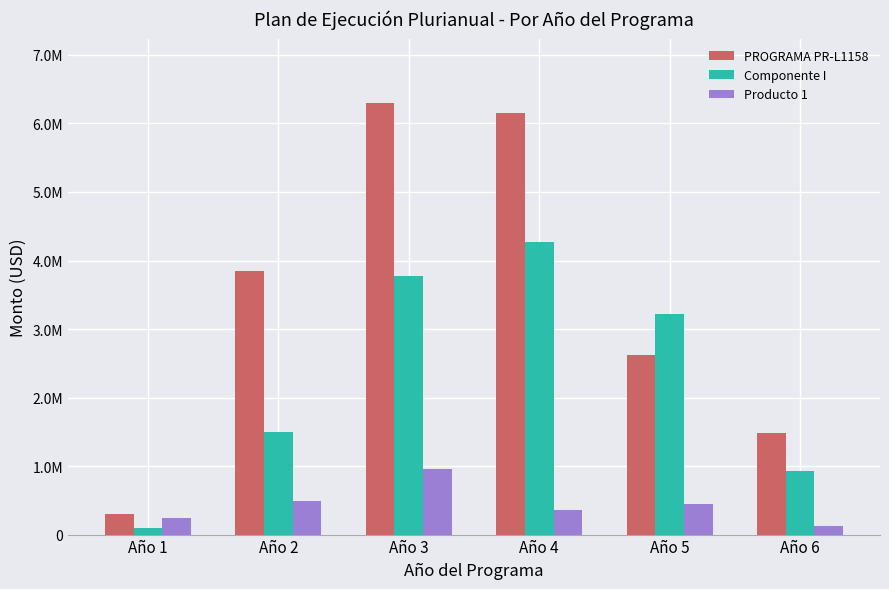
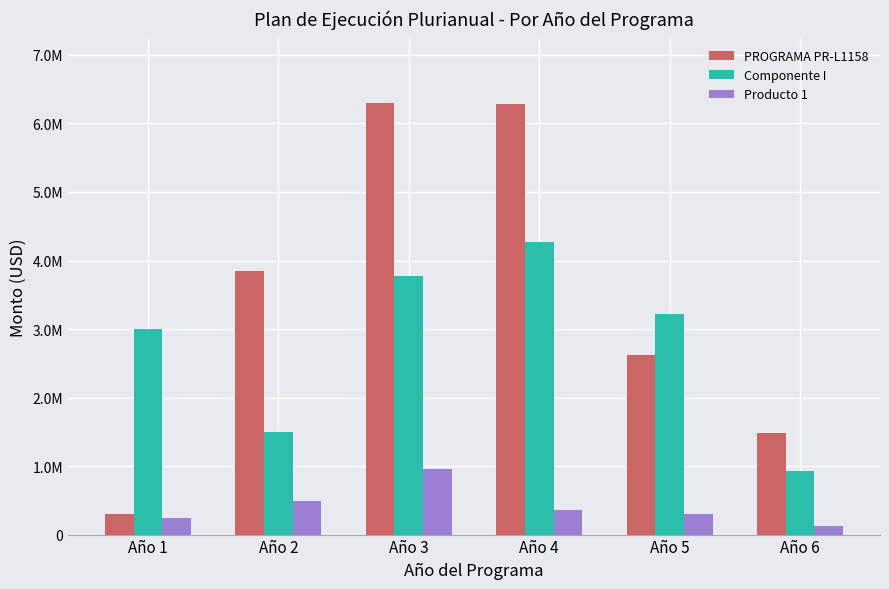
  {
    "PROGRAMA PR-L1158": {
      "Año 1": 300000,
      "Año 2": 3900000,
      "Año 3": 6300000,
-     "Año 4": 6100000,
+     "Año 4": 6300000,
      "Año 5": 2600000,
      "Año 6": 1500000
    },
    "Componente I": {
-     "Año 1": 100000,
+     "Año 1": 3000000,
      "Año 2": 1500000,
      "Año 3": 3800000,
      "Año 4": 4300000,
      "Año 5": 3200000,
      "Año 6": 900000
    },
    "Producto 1": {
      "Año 1": 200000,
      "Año 2": 500000,
      "Año 3": 1000000,
      "Año 4": 400000,
-     "Año 5": 400000,
+     "Año 5": 300000,
      "Año 6": 100000
    }
  }
